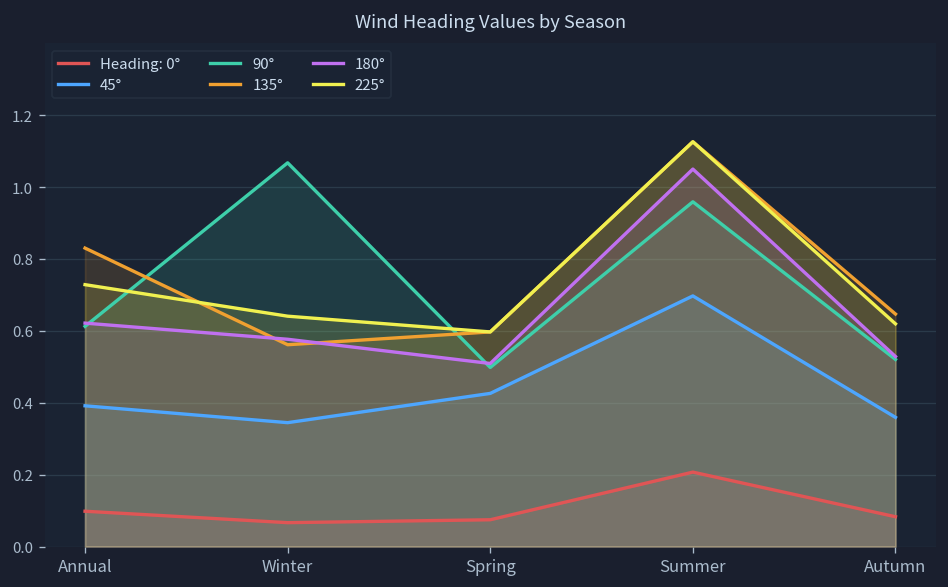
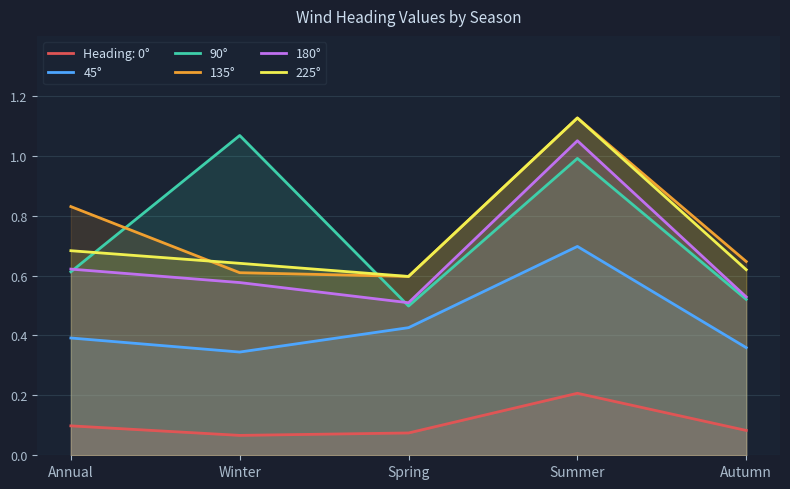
  {
    "Heading: 0°": {
      "Annual": 0.10,
      "Winter": 0.07,
      "Spring": 0.07,
      "Summer": 0.21,
      "Autumn": 0.08
    },
    "45°": {
      "Annual": 0.39,
      "Winter": 0.34,
      "Spring": 0.43,
      "Summer": 0.70,
      "Autumn": 0.36
    },
    "90°": {
      "Annual": 0.61,
      "Winter": 1.07,
      "Spring": 0.50,
-     "Summer": 0.96
+     "Summer": 0.99
    },
    "135°": {
      "Annual": 0.83,
-     "Winter": 0.56,
+     "Winter": 0.61,
      "Autumn": 0.65
    },
    "180°": {
      "Annual": 0.62,
      "Winter": 0.58,
      "Spring": 0.51,
      "Summer": 1.05
    },
    "225°": {
-     "Annual": 0.73,
+     "Annual": 0.68,
      "Winter": 0.64,
      "Autumn": 0.62
    }
  }
